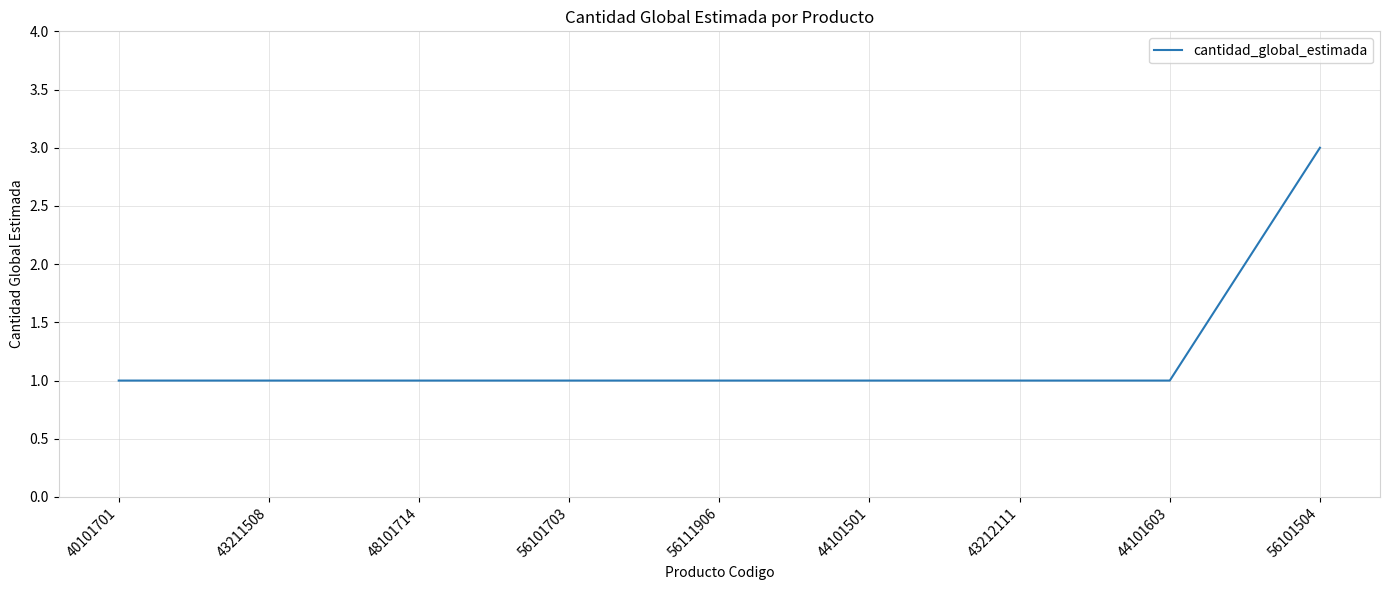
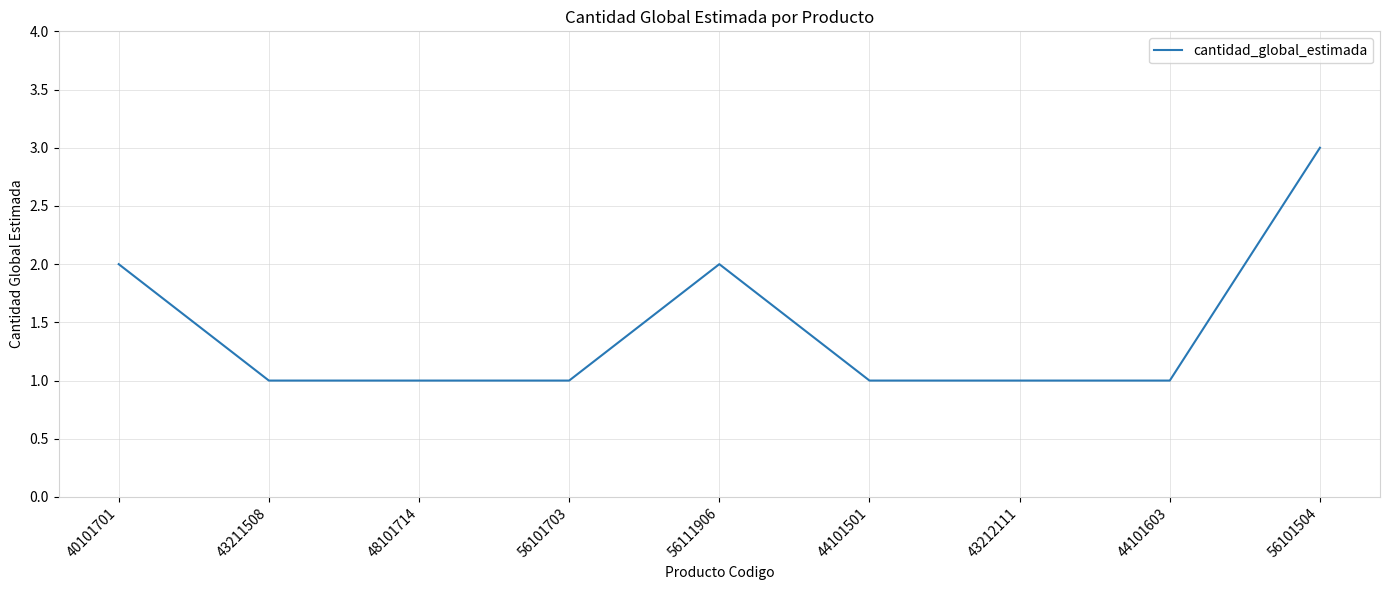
  {
-   "40101701": 1,
+   "40101701": 2,
    "43211508": 1,
    "48101714": 1,
    "56101703": 1,
-   "56111906": 1,
+   "56111906": 2,
    "44101501": 1,
    "43212111": 1,
    "44101603": 1,
    "56101504": 3
  }
